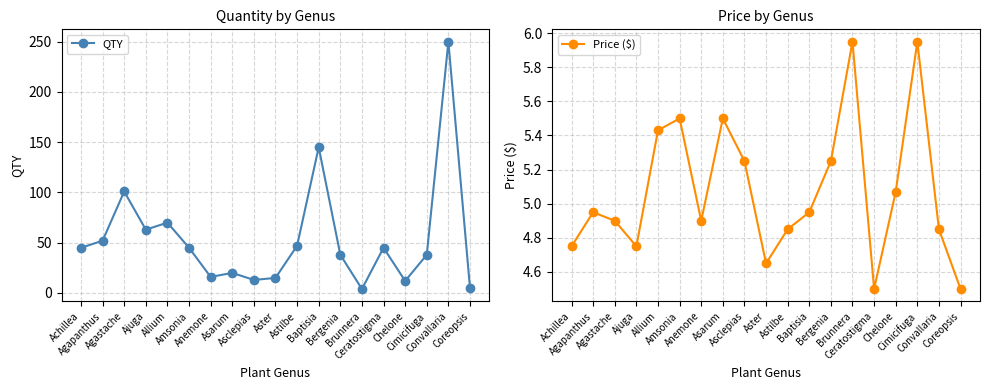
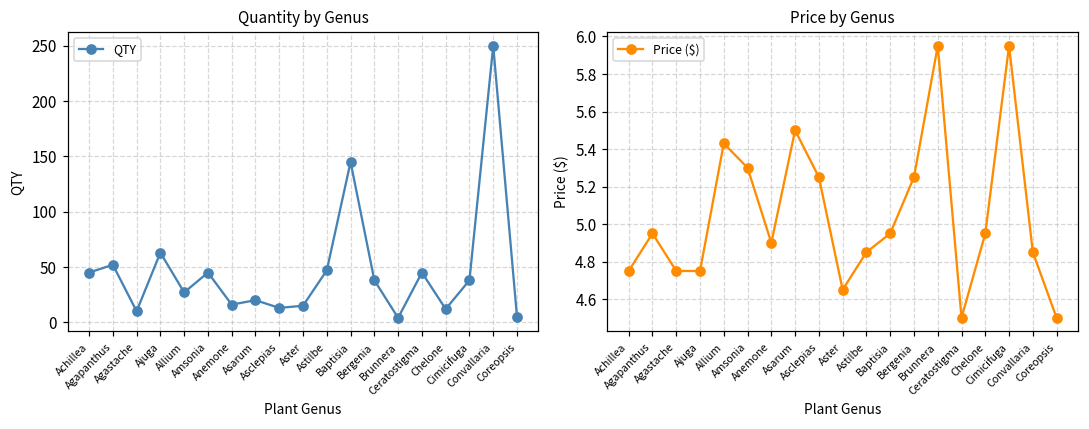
  {
    "Quantity by Genus": {
      "Achillea": 45,
      "Agapanthus": 52,
-     "Agastache": 101,
+     "Agastache": 10,
      "Ajuga": 63,
-     "Allium": 70,
+     "Allium": 27,
      "Amsonia": 45,
      "Anemone": 16,
      "Asarum": 20,
      "Asclepias": 13,
      "Aster": 15,
      "Astilbe": 47,
      "Baptisia": 145,
      "Bergenia": 38,
      "Brunnera": 4,
      "Ceratostigma": 45,
      "Chelone": 12,
      "Cimicifuga": 38,
      "Convallaria": 250,
      "Coreopsis": 5
    },
    "Price by Genus": {
      "Achillea": 4.75,
      "Agapanthus": 4.95,
-     "Agastache": 4.90,
+     "Agastache": 4.75,
      "Ajuga": 4.75,
      "Allium": 5.43,
-     "Amsonia": 5.5,
+     "Amsonia": 5.3,
      "Anemone": 4.90,
      "Asarum": 5.50,
      "Asclepias": 5.25,
      "Aster": 4.65,
      "Astilbe": 4.85,
      "Baptisia": 4.95,
      "Bergenia": 5.25,
      "Brunnera": 5.95,
      "Ceratostigma": 4.50,
-     "Chelone": 5.07,
+     "Chelone": 4.95,
      "Cimicifuga": 5.95,
      "Convallaria": 4.85,
      "Coreopsis": 4.50
    }
  }
